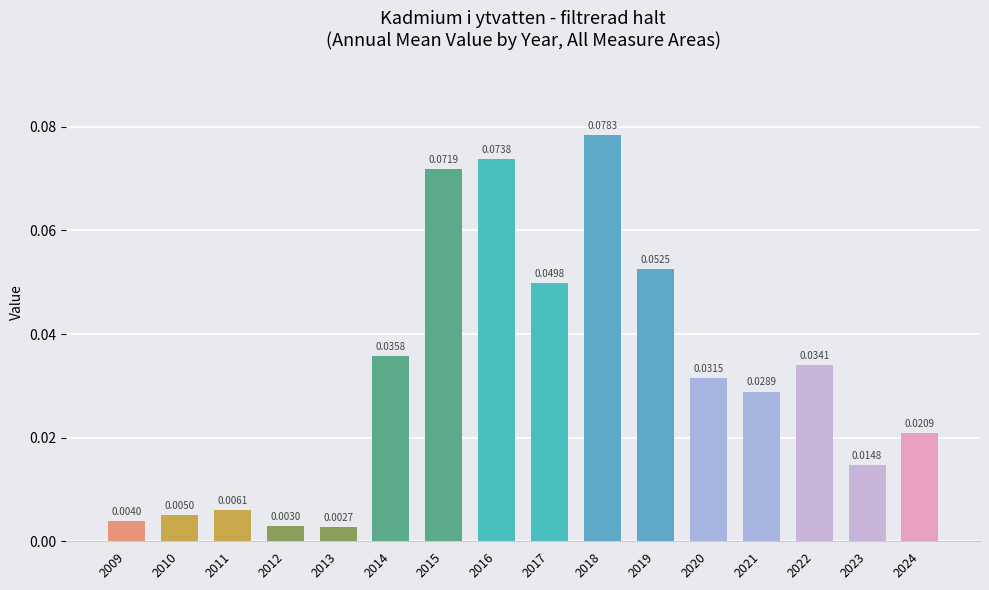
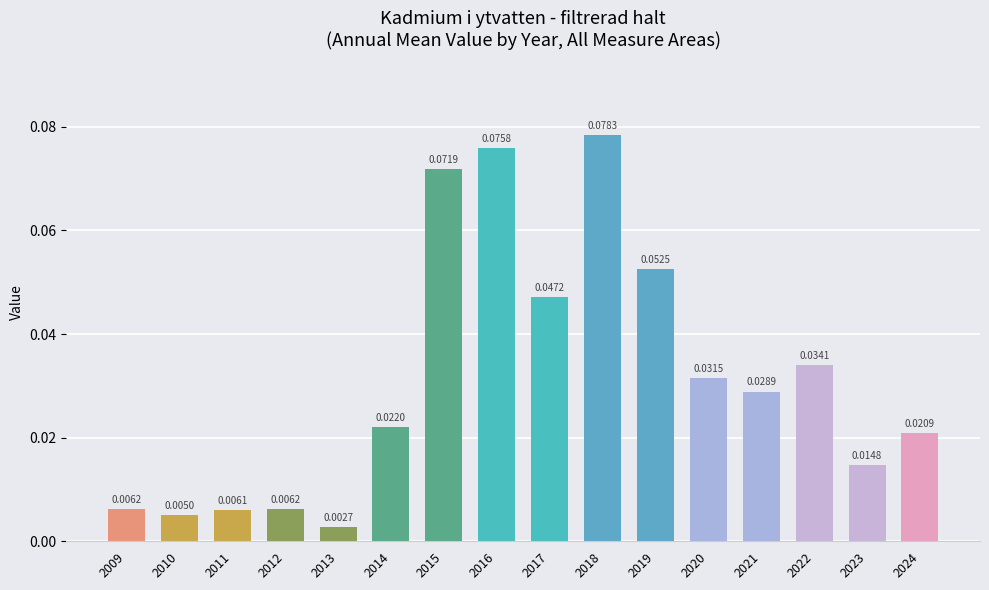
  {
-   "2009": 0.0040,
+   "2009": 0.0062,
    "2010": 0.0050,
    "2011": 0.0061,
-   "2012": 0.0030,
+   "2012": 0.0062,
    "2013": 0.0027,
-   "2014": 0.0358,
+   "2014": 0.0220,
    "2015": 0.0719,
-   "2016": 0.0738,
-   "2017": 0.0498,
+   "2016": 0.0758,
+   "2017": 0.0472,
    "2018": 0.0783,
    "2019": 0.0525,
    "2020": 0.0315,
    "2021": 0.0289,
    "2022": 0.0341,
    "2023": 0.0148,
    "2024": 0.0209
  }
